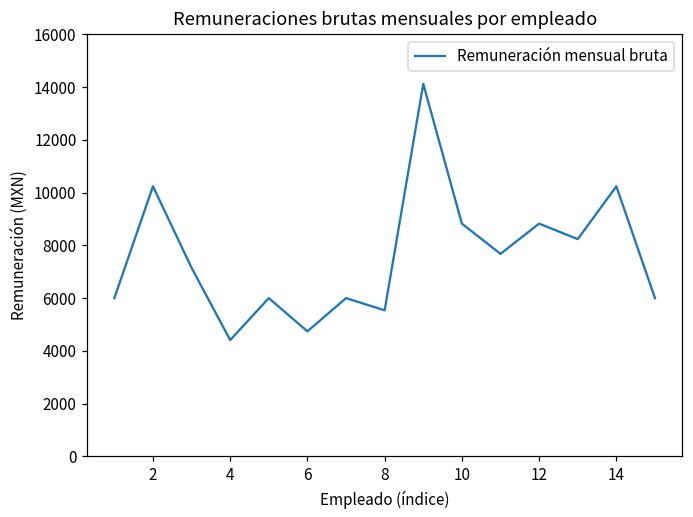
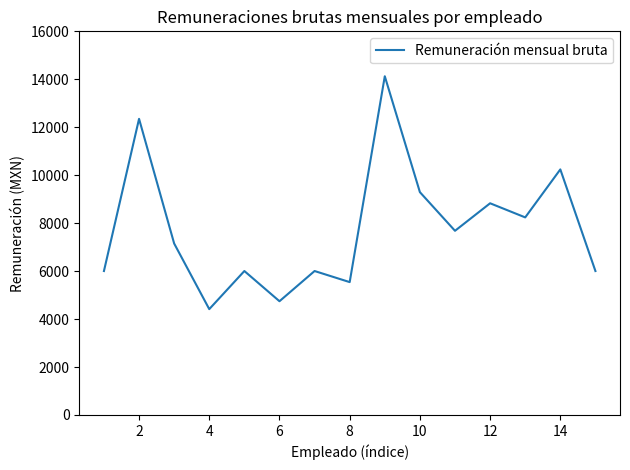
  {
-   "2": 10200,
+   "2": 12400,
    "4": 4400,
    "6": 4700,
    "8": 5500,
-   "10": 8800,
+   "10": 9300,
    "12": 8800,
    "14": 10200
  }
